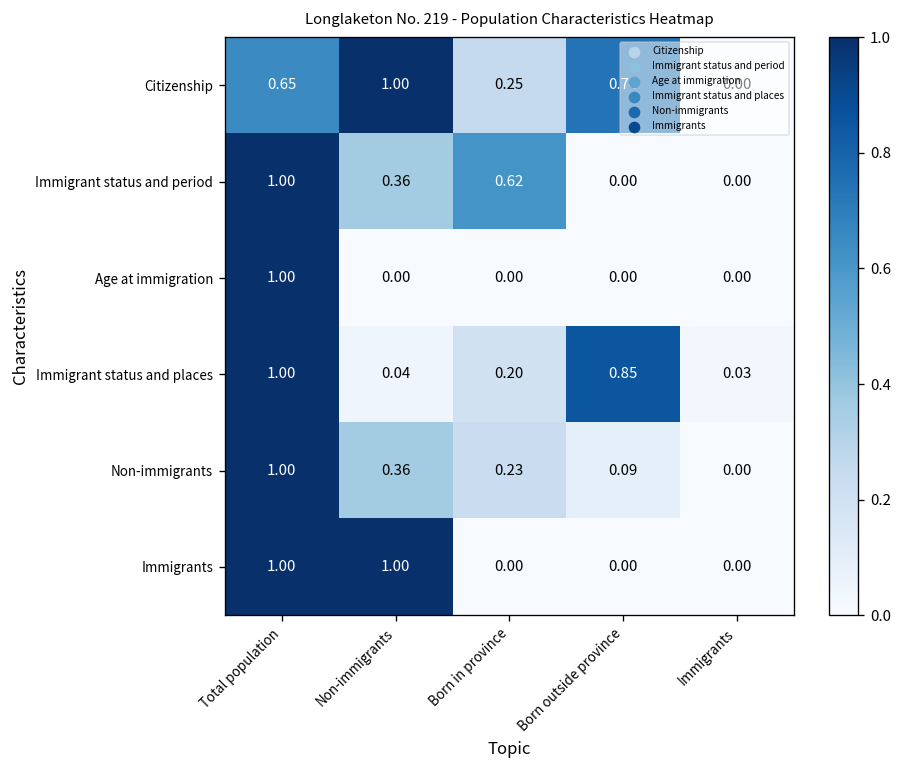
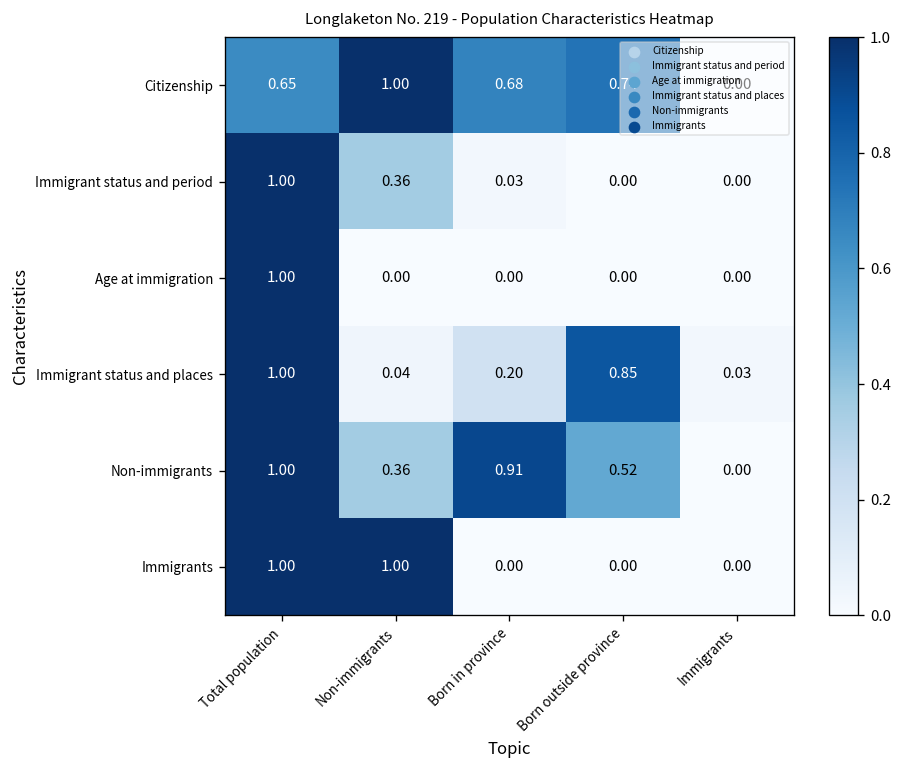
  {
    "Citizenship": {
      "Total population": 0.65,
      "Non-immigrants": 1.00,
-     "Born in province": 0.25
+     "Born in province": 0.68
    },
    "Immigrant status and period": {
      "Total population": 1.00,
      "Non-immigrants": 0.36,
-     "Born in province": 0.62,
+     "Born in province": 0.03,
      "Born outside province": 0.00,
      "Immigrants": 0.00
    },
    "Age at immigration": {
      "Total population": 1.00,
      "Non-immigrants": 0.00,
      "Born in province": 0.00,
      "Born outside province": 0.00,
      "Immigrants": 0.00
    },
    "Immigrant status and places": {
      "Total population": 1.00,
      "Non-immigrants": 0.04,
      "Born in province": 0.20,
      "Born outside province": 0.85,
      "Immigrants": 0.03
    },
    "Non-immigrants": {
      "Total population": 1.00,
      "Non-immigrants": 0.36,
-     "Born in province": 0.23,
-     "Born outside province": 0.09,
+     "Born in province": 0.91,
+     "Born outside province": 0.52,
      "Immigrants": 0.00
    },
    "Immigrants": {
      "Total population": 1.00,
      "Non-immigrants": 1.00,
      "Born in province": 0.00,
      "Born outside province": 0.00,
      "Immigrants": 0.00
    }
  }
